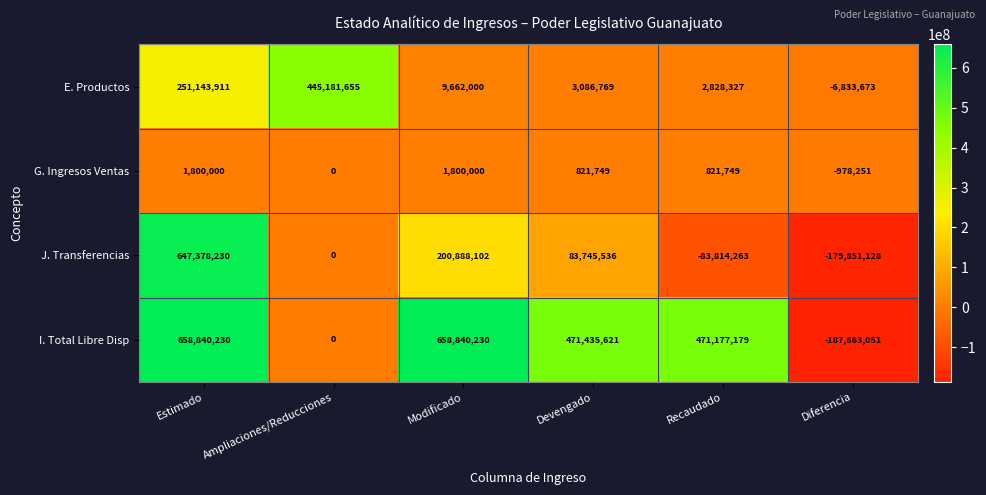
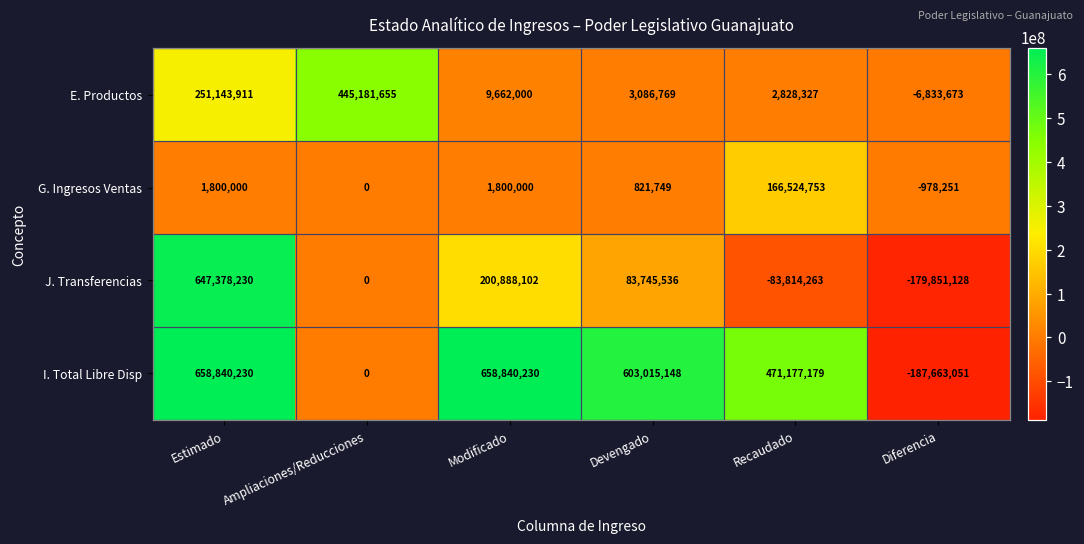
  {
    "E. Productos": {
      "Estimado": "251,143,911",
      "Ampliaciones/Reducciones": "445,181,655",
      "Modificado": "9,662,000",
      "Devengado": "3,086,769",
      "Recaudado": "2,828,327",
      "Diferencia": "-6,833,673"
    },
    "G. Ingresos Ventas": {
      "Estimado": "1,800,000",
      "Ampliaciones/Reducciones": "0",
      "Modificado": "1,800,000",
      "Devengado": "821,749",
-     "Recaudado": "821,749",
+     "Recaudado": "166,524,753",
      "Diferencia": "-978,251"
    },
    "J. Transferencias": {
      "Estimado": "647,378,230",
      "Ampliaciones/Reducciones": "0",
      "Modificado": "200,888,102",
      "Devengado": "83,745,536",
      "Recaudado": "-83,814,263",
      "Diferencia": "-179,851,128"
    },
    "I. Total Libre Disp": {
      "Estimado": "658,840,230",
      "Ampliaciones/Reducciones": "0",
      "Modificado": "658,840,230",
-     "Devengado": "471,435,621",
+     "Devengado": "603,015,148",
      "Recaudado": "471,177,179",
      "Diferencia": "-187,663,051"
    }
  }
